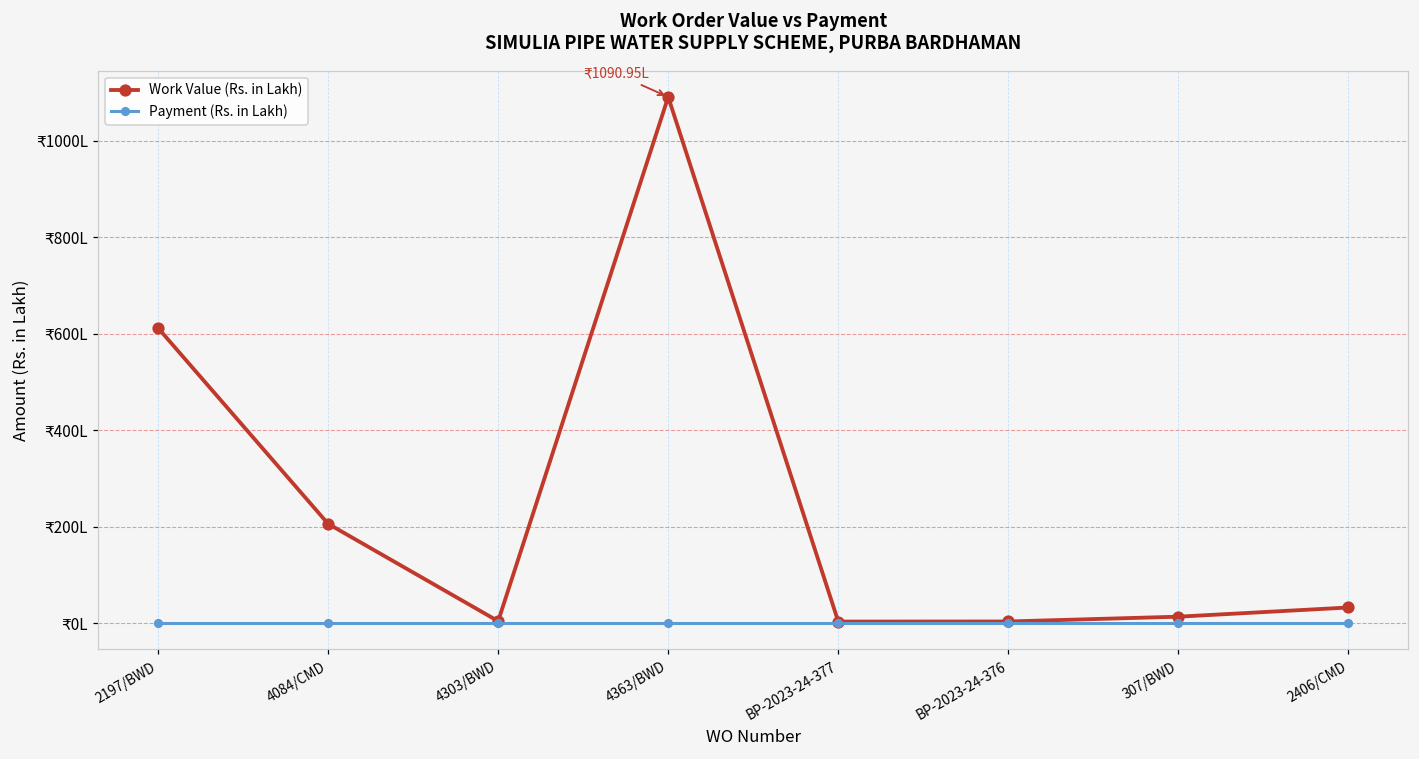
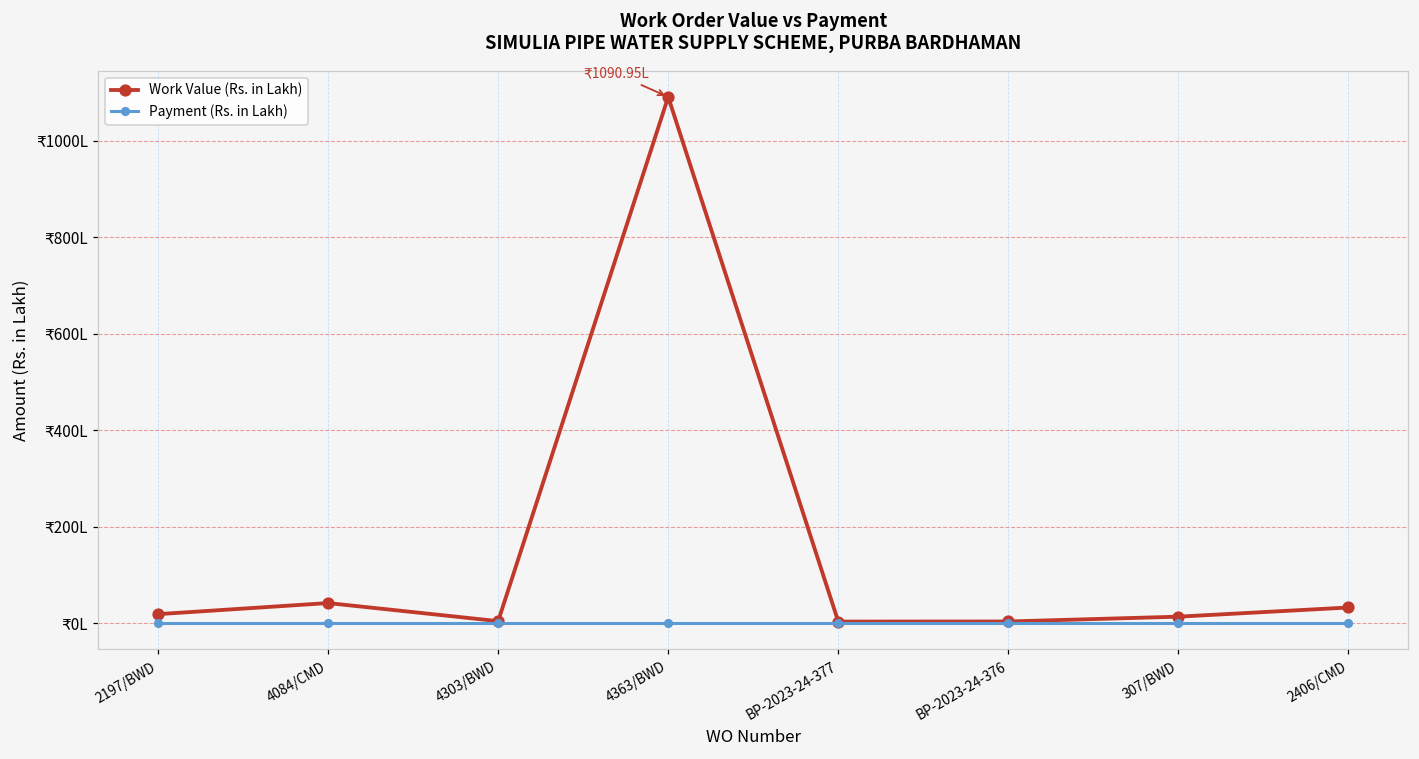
  {
    "Work Value (Rs. in Lakh)": {
-     "2197/BWD": "₹610L",
-     "4084/CMD": "₹210L",
+     "2197/BWD": "₹20L",
+     "4084/CMD": "₹40L",
      "307/BWD": "₹10L",
      "2406/CMD": "₹30L"
    },
    "Payment (Rs. in Lakh)": {
      "2197/BWD": "₹0L",
      "4084/CMD": "₹0L",
      "4363/BWD": "₹0L",
      "307/BWD": "₹0L",
      "2406/CMD": "₹0L"
    }
  }
